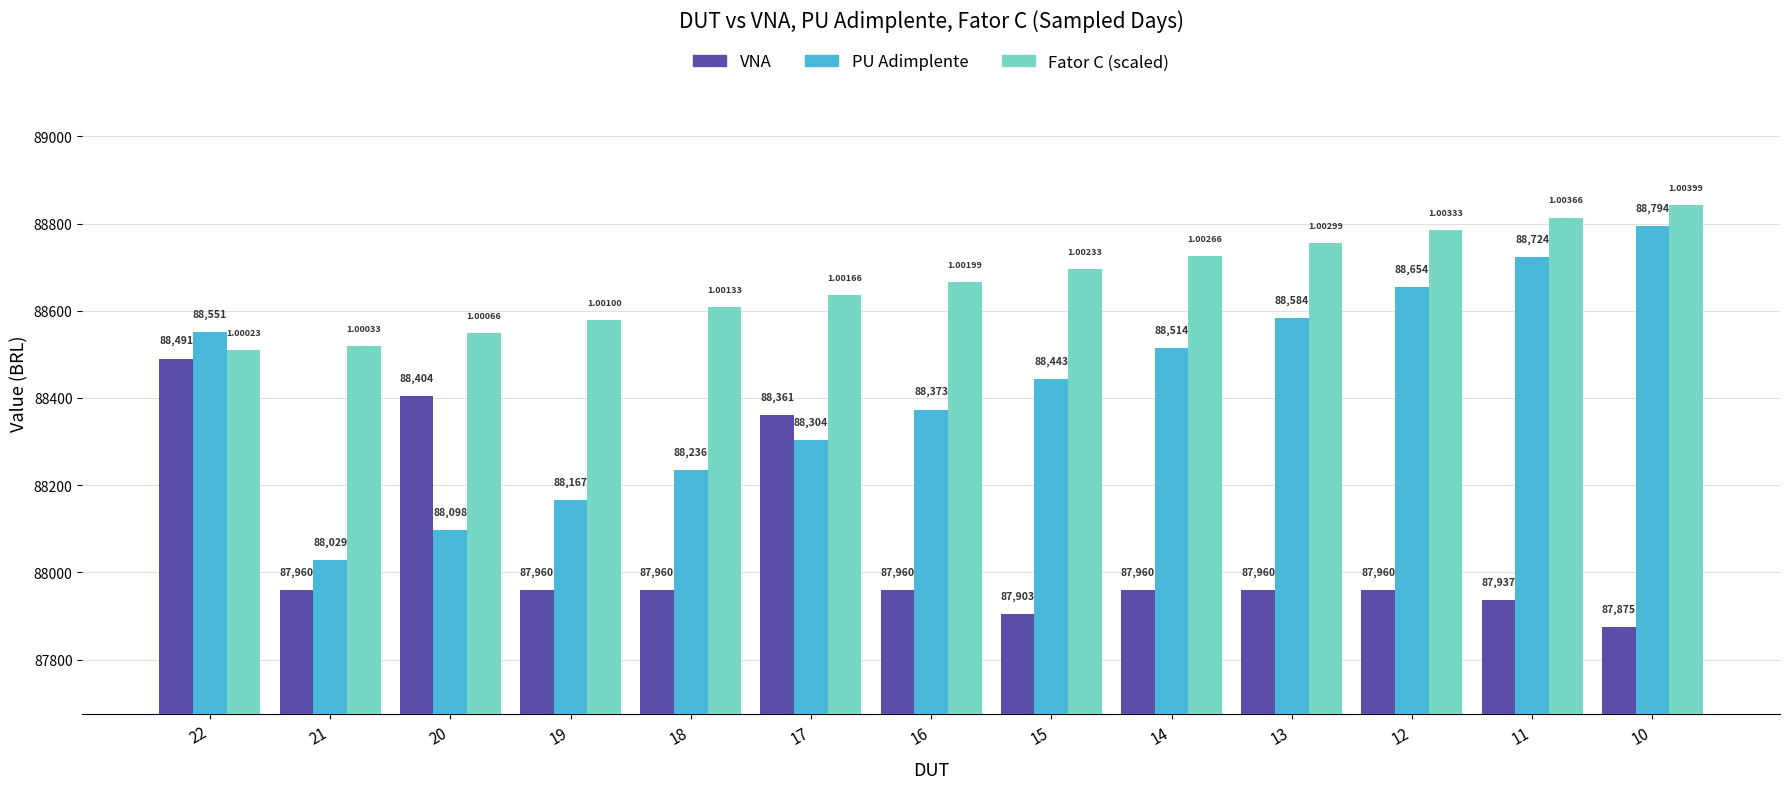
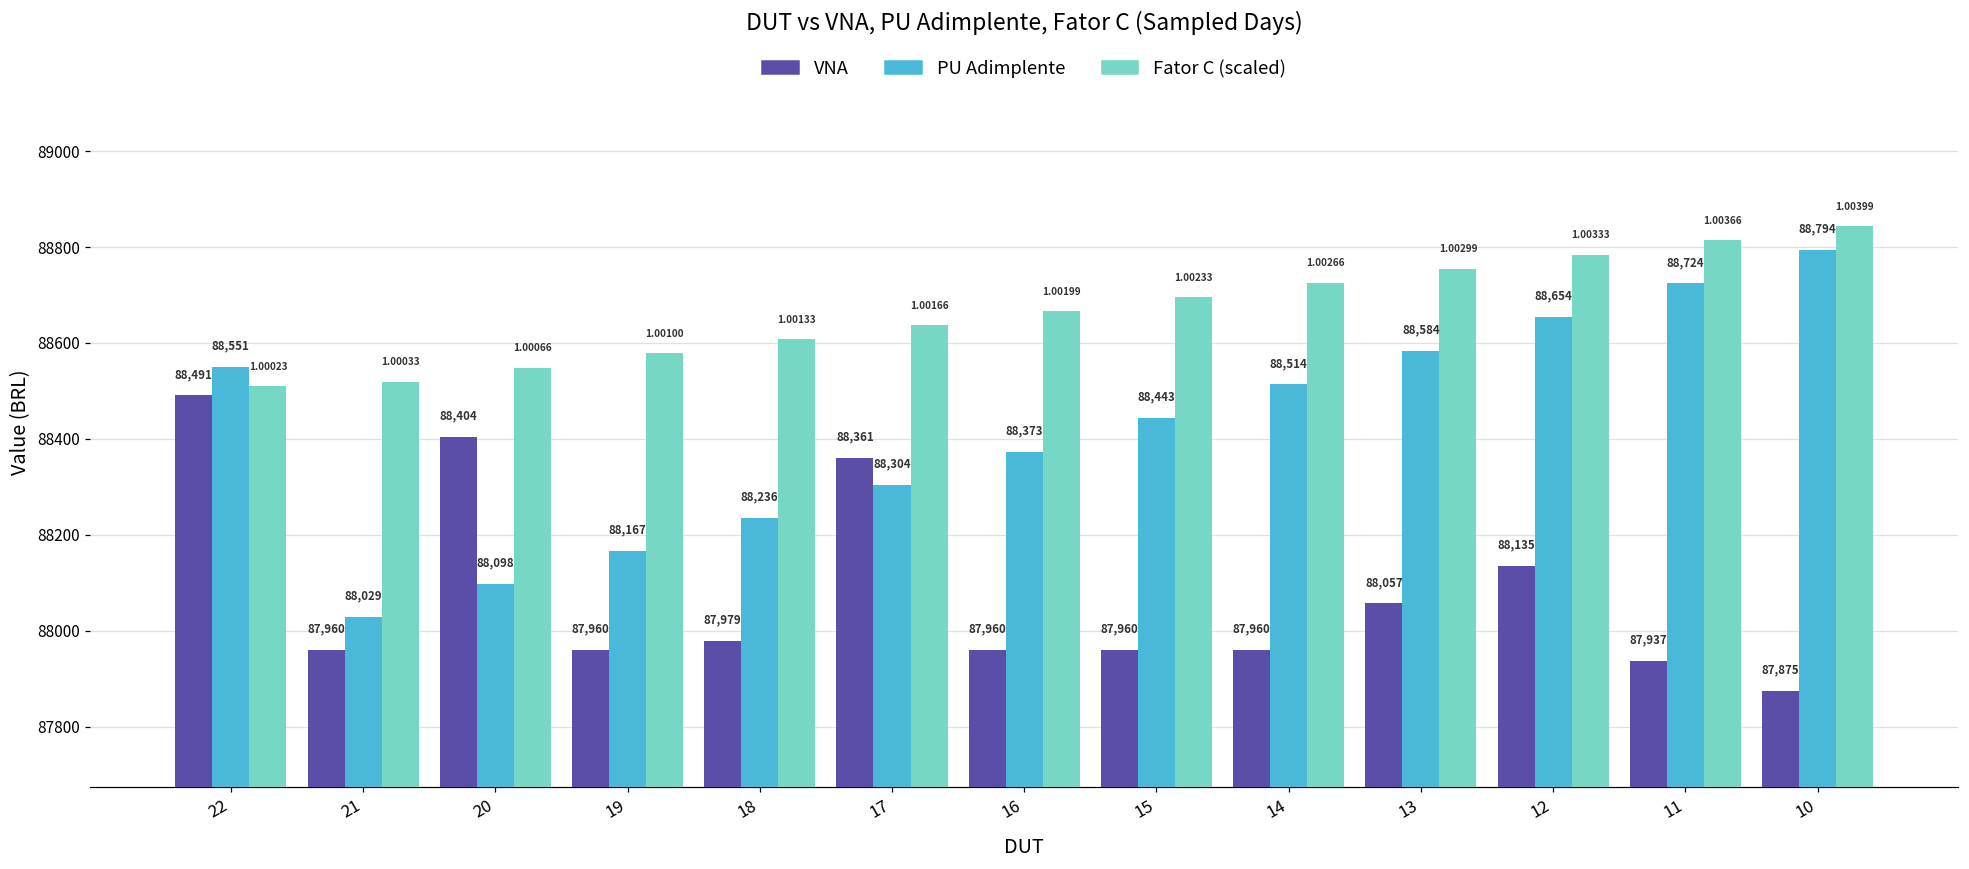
  {
    "VNA": {
      "22": "88,491",
      "21": "87,960",
      "20": "88,404",
      "19": "87,960",
-     "18": "87,960",
+     "18": "87,979",
      "17": "88,361",
      "16": "87,960",
-     "15": "87,903",
+     "15": "87,960",
      "14": "87,960",
-     "13": "87,960",
-     "12": "87,960",
+     "13": "88,057",
+     "12": "88,135",
      "11": "87,937",
      "10": "87,875"
    }
  }
